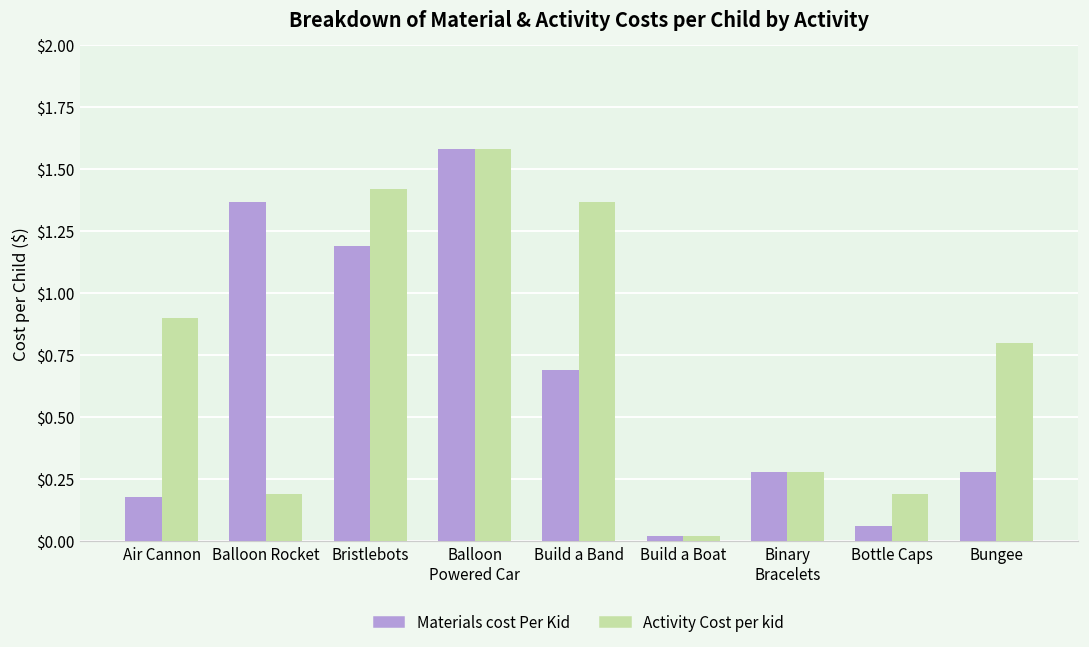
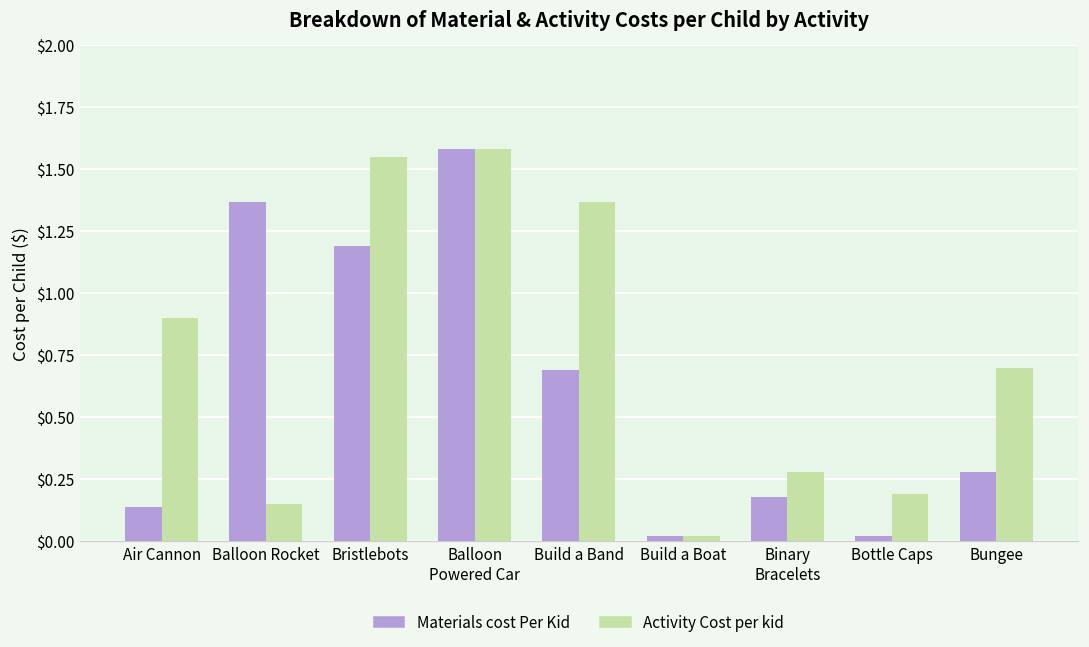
  {
    "Materials cost Per Kid": {
-     "Air Cannon": "$0.18",
+     "Air Cannon": "$0.14",
      "Balloon Rocket": "$1.37",
      "Bristlebots": "$1.19",
      "Balloon Powered Car": "$1.58",
      "Build a Band": "$0.69",
      "Build a Boat": "$0.02",
-     "Binary Bracelets": "$0.28",
-     "Bottle Caps": "$0.06",
+     "Binary Bracelets": "$0.18",
+     "Bottle Caps": "$0.02",
      "Bungee": "$0.28"
    },
    "Activity Cost per kid": {
      "Air Cannon": "$0.90",
-     "Balloon Rocket": "$0.19",
-     "Bristlebots": "$1.42",
+     "Balloon Rocket": "$0.15",
+     "Bristlebots": "$1.55",
      "Balloon Powered Car": "$1.58",
      "Build a Band": "$1.37",
      "Build a Boat": "$0.02",
      "Binary Bracelets": "$0.28",
      "Bottle Caps": "$0.19",
-     "Bungee": "$0.8"
+     "Bungee": "$0.7"
    }
  }
